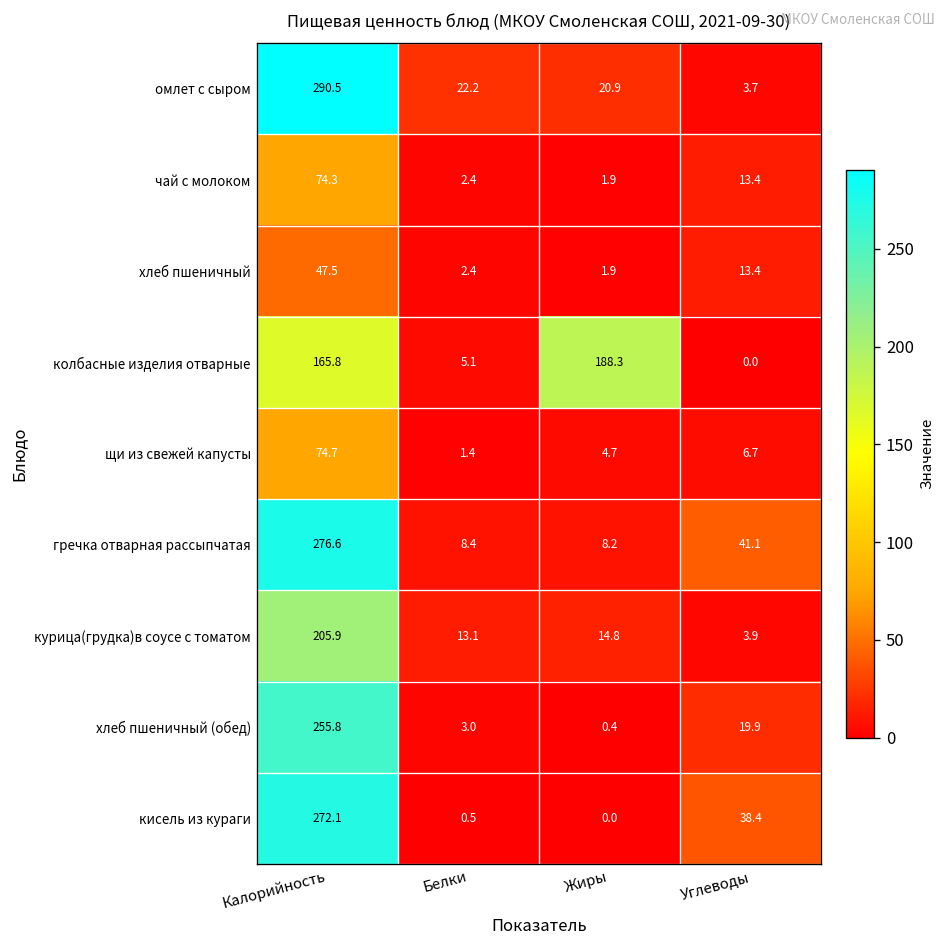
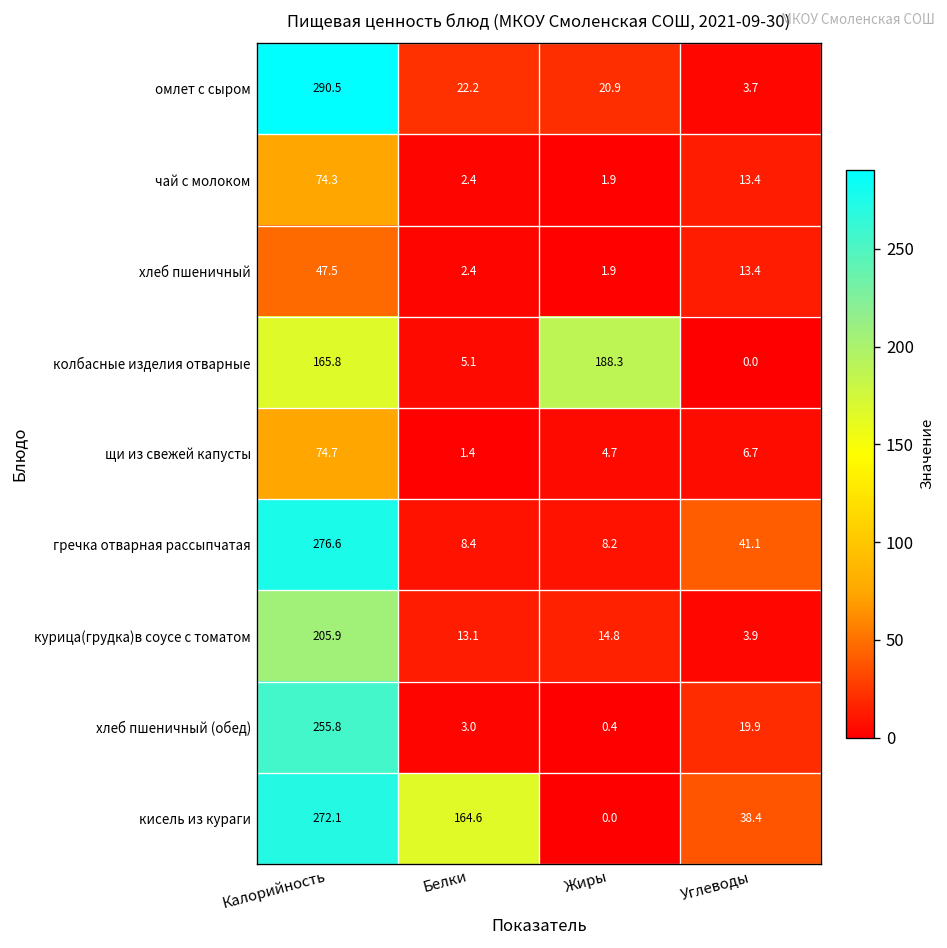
  {
    "омлет с сыром": {
      "Калорийность": 290.5,
      "Белки": 22.2,
      "Жиры": 20.9,
      "Углеводы": 3.7
    },
    "чай с молоком": {
      "Калорийность": 74.3,
      "Белки": 2.4,
      "Жиры": 1.9,
      "Углеводы": 13.4
    },
    "хлеб пшеничный": {
      "Калорийность": 47.5,
      "Белки": 2.4,
      "Жиры": 1.9,
      "Углеводы": 13.4
    },
    "колбасные изделия отварные": {
      "Калорийность": 165.8,
      "Белки": 5.1,
      "Жиры": 188.3,
      "Углеводы": 0.0
    },
    "щи из свежей капусты": {
      "Калорийность": 74.7,
      "Белки": 1.4,
      "Жиры": 4.7,
      "Углеводы": 6.7
    },
    "гречка отварная рассыпчатая": {
      "Калорийность": 276.6,
      "Белки": 8.4,
      "Жиры": 8.2,
      "Углеводы": 41.1
    },
    "курица(грудка)в соусе с томатом": {
      "Калорийность": 205.9,
      "Белки": 13.1,
      "Жиры": 14.8,
      "Углеводы": 3.9
    },
    "хлеб пшеничный (обед)": {
      "Калорийность": 255.8,
      "Белки": 3.0,
      "Жиры": 0.4,
      "Углеводы": 19.9
    },
    "кисель из кураги": {
      "Калорийность": 272.1,
-     "Белки": 0.5,
+     "Белки": 164.6,
      "Жиры": 0.0,
      "Углеводы": 38.4
    }
  }
